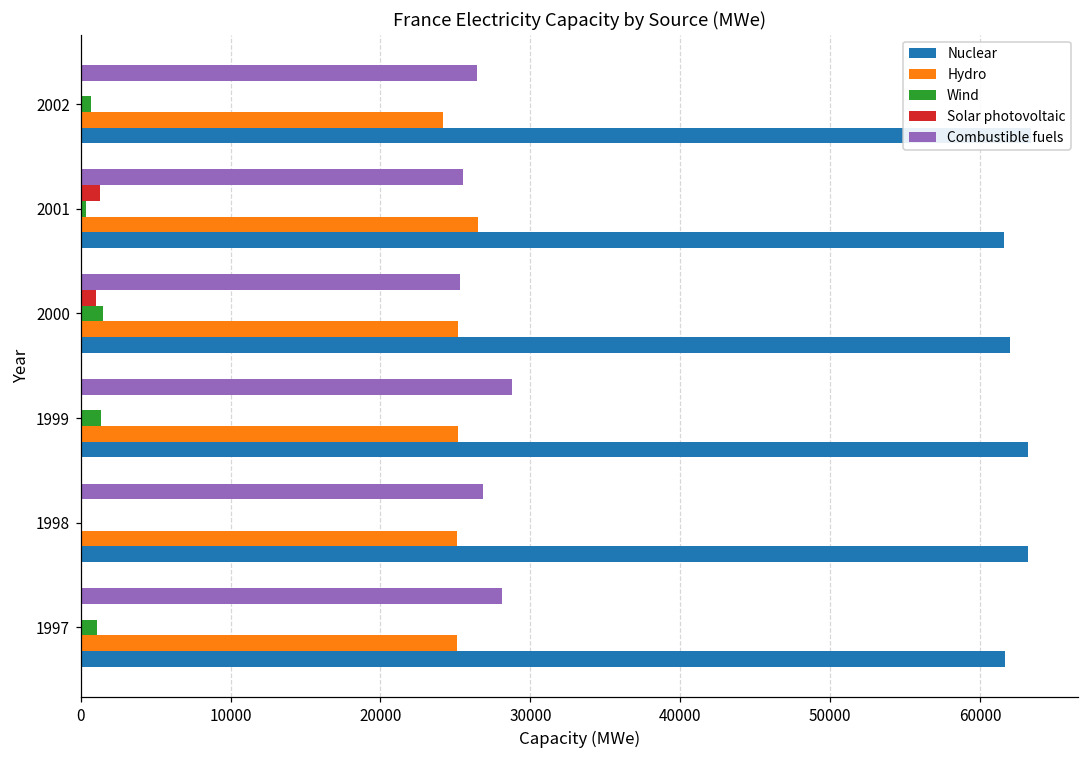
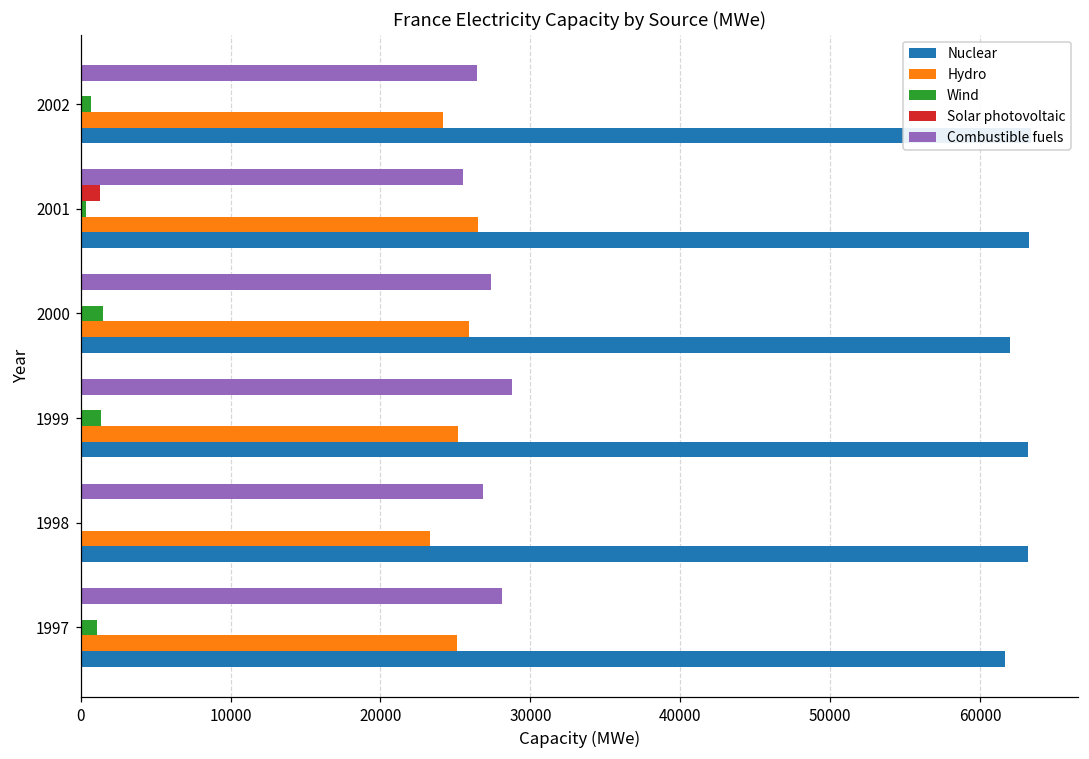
  {
    "Nuclear": {
-     "2001": 61600,
+     "2001": 63300,
      "2000": 62000,
      "1999": 63200,
      "1998": 63200,
      "1997": 61700
    },
    "Hydro": {
      "2002": 24200,
      "2001": 26500,
-     "2000": 25200,
+     "2000": 25900,
      "1999": 25200,
-     "1998": 25100,
+     "1998": 23300,
      "1997": 25100
    },
    "Wind": {
      "2002": 700,
      "2001": 400,
      "2000": 1500,
      "1999": 1400,
      "1997": 1100
    },
    "Solar photovoltaic": {
      "2001": 1300,
-     "2000": 1100
+     "2000": 0
    },
    "Combustible fuels": {
      "2002": 26400,
      "2001": 25500,
-     "2000": 25300,
+     "2000": 27400,
      "1999": 28800,
      "1998": 26900,
      "1997": 28100
    }
  }
